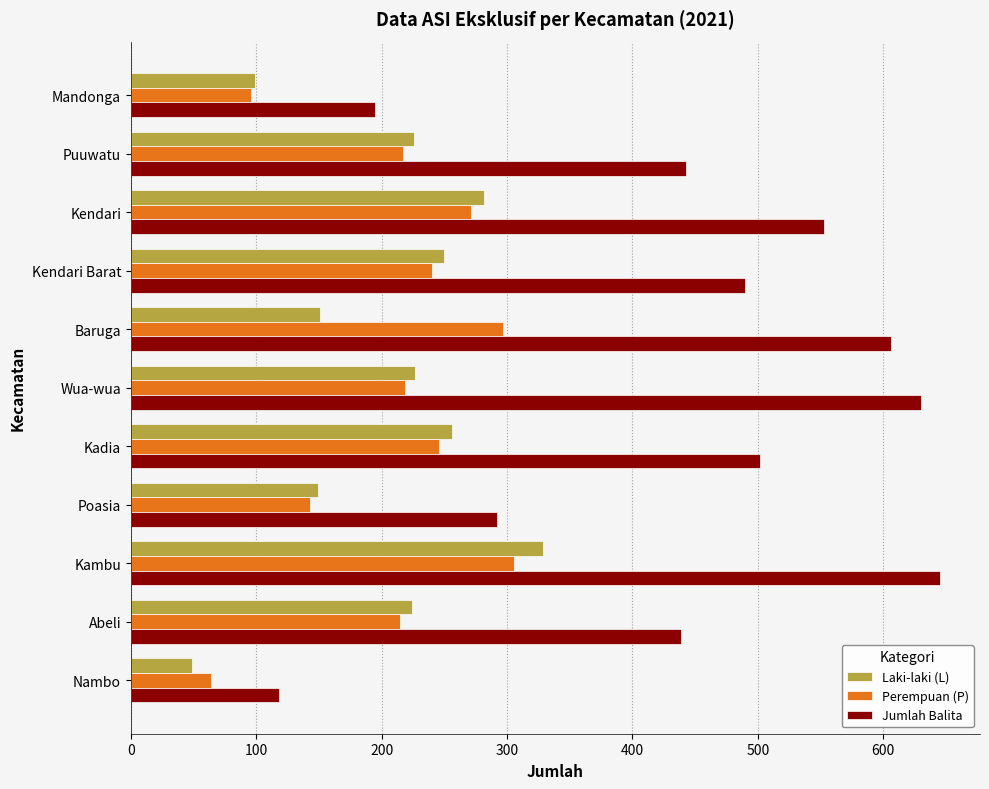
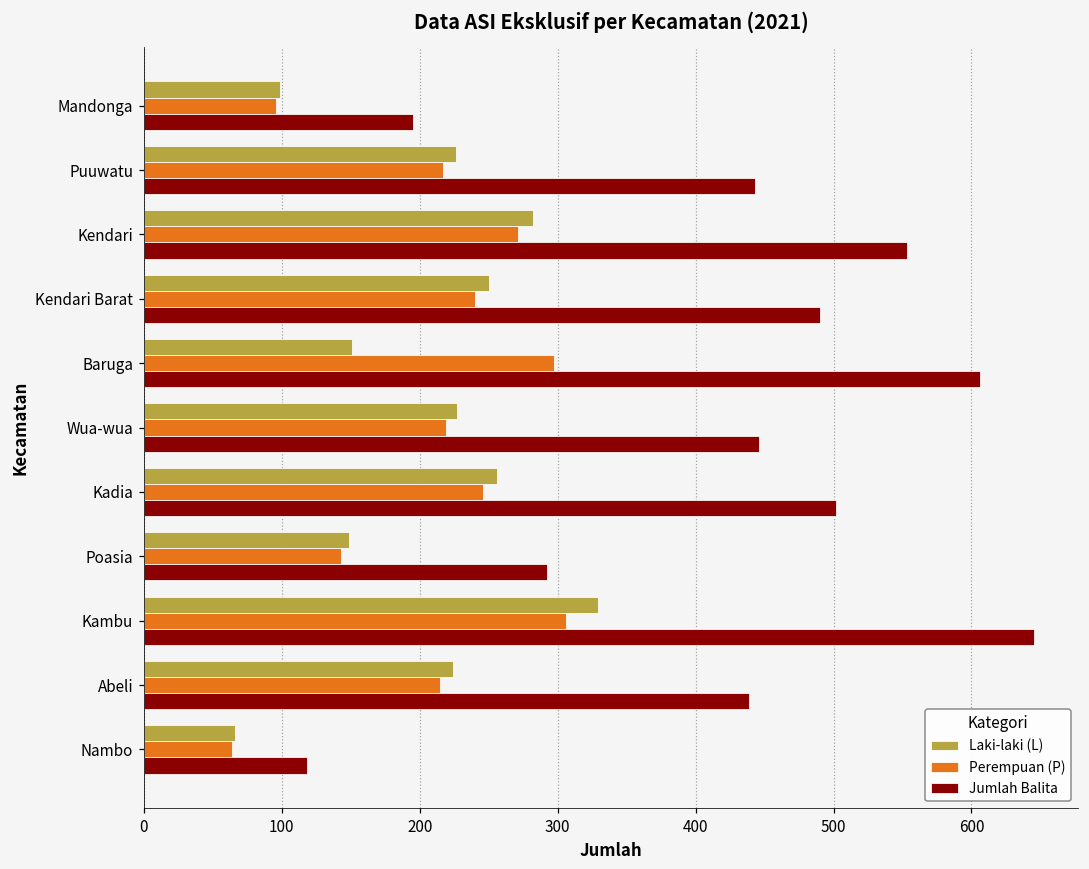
  {
    "Laki-laki (L)": {
      "Mandonga": 99,
      "Puuwatu": 226,
      "Kendari": 282,
      "Kendari Barat": 250,
      "Baruga": 151,
      "Wua-wua": 227,
      "Kadia": 256,
      "Poasia": 149,
      "Kambu": 329,
      "Abeli": 224,
-     "Nambo": 49
+     "Nambo": 66
    },
    "Perempuan (P)": {
      "Mandonga": 96,
      "Puuwatu": 217,
      "Kendari": 271,
      "Kendari Barat": 240,
      "Baruga": 297,
      "Wua-wua": 219,
      "Kadia": 246,
      "Poasia": 143,
      "Kambu": 306,
      "Abeli": 215,
      "Nambo": 64
    },
    "Jumlah Balita": {
      "Mandonga": 195,
      "Puuwatu": 443,
      "Kendari": 553,
      "Kendari Barat": 490,
      "Baruga": 606,
-     "Wua-wua": 630,
+     "Wua-wua": 446,
      "Kadia": 502,
      "Poasia": 292,
      "Kambu": 645,
      "Abeli": 439,
      "Nambo": 118
    }
  }
